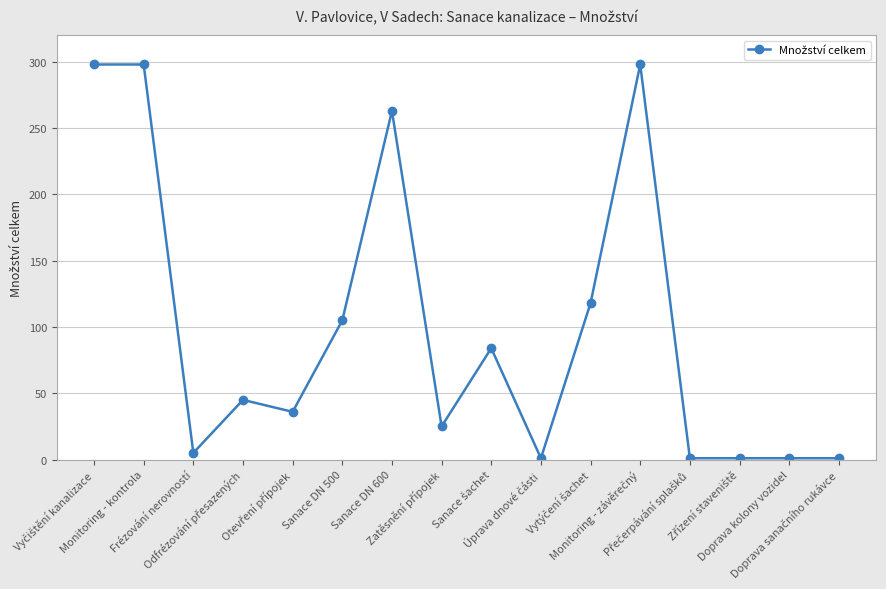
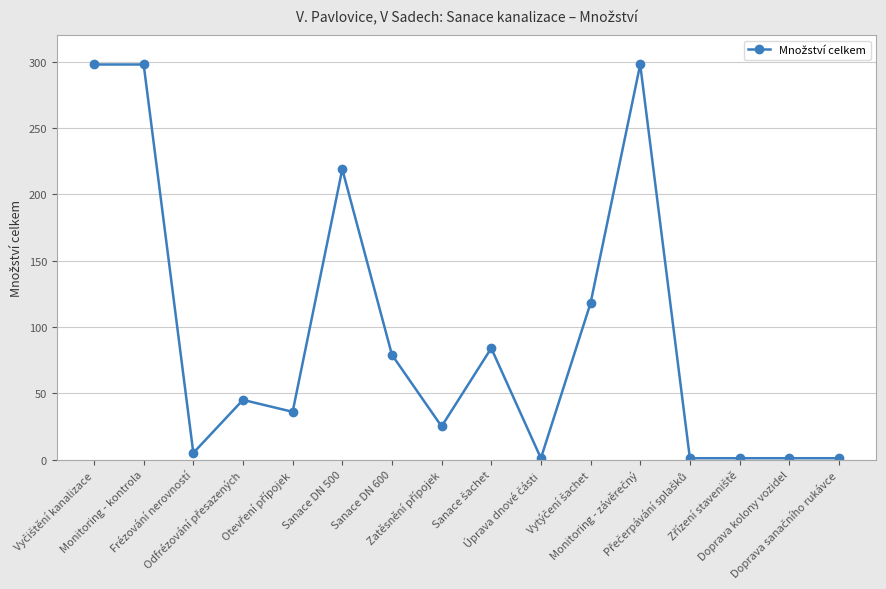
  {
    "Vyčištění kanalizace": 298,
    "Monitoring - kontrola": 298,
    "Frézování nerovností": 5,
    "Odfrézování přesazených": 45,
    "Otevření přípojek": 36,
-   "Sanace DN 500": 105,
-   "Sanace DN 600": 263,
+   "Sanace DN 500": 219,
+   "Sanace DN 600": 79,
    "Zatěsnění přípojek": 25,
    "Sanace šachet": 84,
    "Úprava dnové části": 1,
    "Vytýčení šachet": 118,
    "Monitoring - závěrečný": 298,
    "Přečerpávání splašků": 1,
    "Zřízení staveniště": 1,
    "Doprava kolony vozidel": 1,
    "Doprava sanačního rukávce": 1
  }
